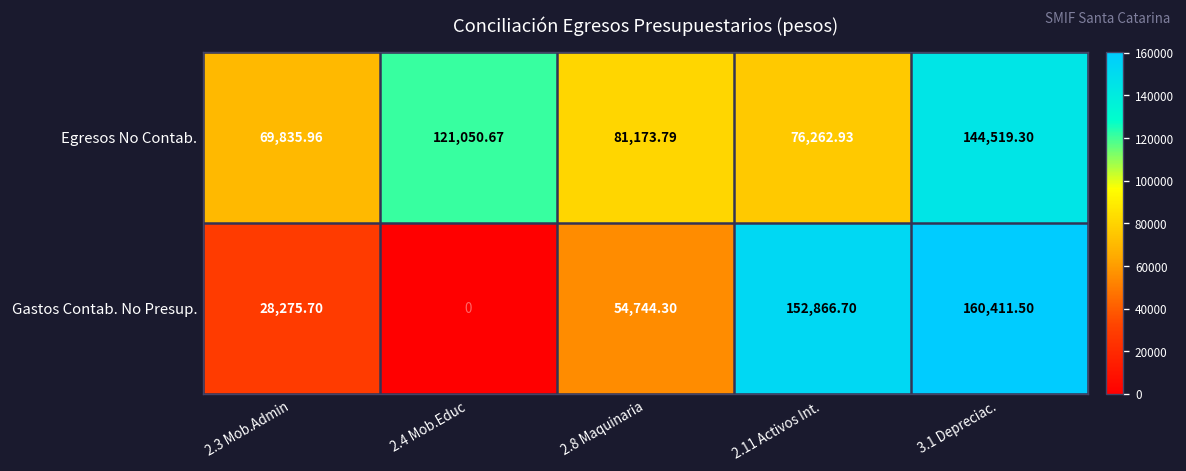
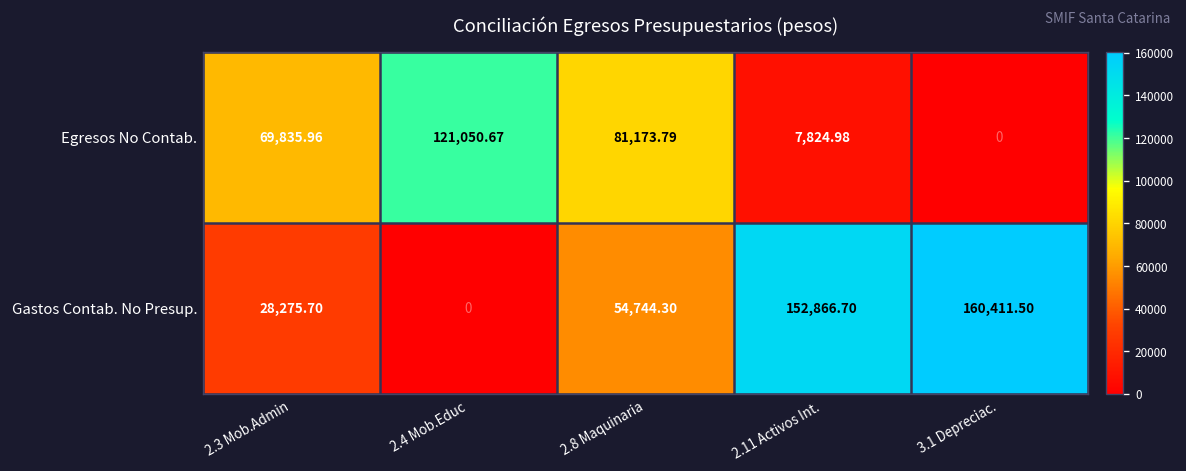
  {
    "Egresos No Contab.": {
      "2.3 Mob.Admin": "69,835.96",
      "2.4 Mob.Educ": "121,050.67",
      "2.8 Maquinaria": "81,173.79",
-     "2.11 Activos Int.": "76,262.93",
-     "3.1 Depreciac.": "144,519.30"
+     "2.11 Activos Int.": "7,824.98",
+     "3.1 Depreciac.": "0"
    },
    "Gastos Contab. No Presup.": {
      "2.3 Mob.Admin": "28,275.70",
      "2.4 Mob.Educ": "0",
      "2.8 Maquinaria": "54,744.30",
      "2.11 Activos Int.": "152,866.70",
      "3.1 Depreciac.": "160,411.50"
    }
  }
